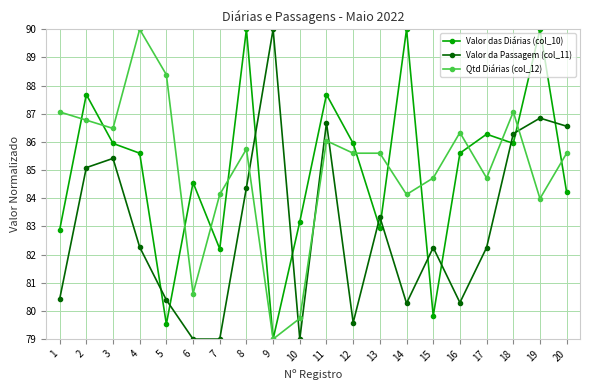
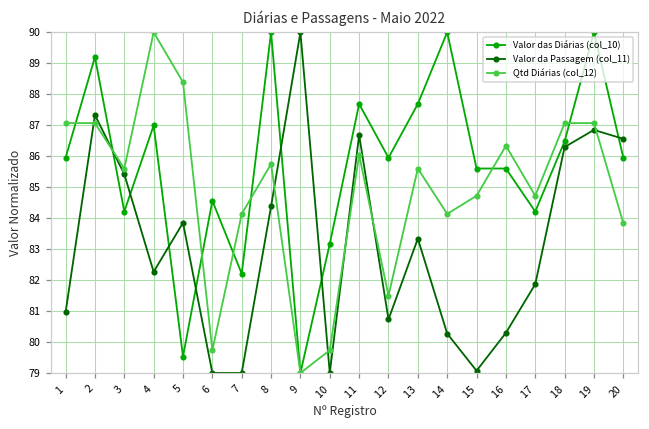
  {
    "Valor das Diárias (col_10)": {
-     "1": 82.9,
-     "2": 87.7,
-     "3": 85.9,
-     "4": 85.6,
+     "1": 85.9,
+     "2": 89.2,
+     "3": 84.2,
+     "4": 87.0,
      "5": 79.5,
      "6": 84.6,
      "7": 82.2,
      "8": 90.0,
      "10": 83.2,
      "11": 87.7,
      "12": 85.9,
-     "13": 82.9,
+     "13": 87.7,
      "14": 90.0,
-     "15": 79.8,
+     "15": 85.6,
      "16": 85.6,
-     "17": 86.3,
-     "18": 85.9,
+     "17": 84.2,
+     "18": 86.5,
      "19": 90.0,
-     "20": 84.2
+     "20": 85.9
    },
    "Valor da Passagem (col_11)": {
-     "1": 80.4,
-     "2": 85.1,
+     "1": 81.0,
+     "2": 87.3,
      "3": 85.4,
      "4": 82.3,
-     "5": 80.4,
+     "5": 83.8,
      "6": 79.0,
      "7": 79.0,
      "8": 84.4,
      "9": 90.0,
      "10": 79.0,
      "11": 86.7,
-     "12": 79.6,
+     "12": 80.7,
      "13": 83.3,
      "14": 80.3,
-     "15": 82.2,
+     "15": 79.1,
      "16": 80.3,
-     "17": 82.2,
+     "17": 81.9,
      "18": 86.3,
      "19": 86.8,
      "20": 86.6
    },
    "Qtd Diárias (col_12)": {
      "1": 87.1,
-     "2": 86.8,
-     "3": 86.5,
+     "2": 87.1,
+     "3": 85.6,
      "4": 90.0,
      "5": 88.4,
-     "6": 80.6,
+     "6": 79.7,
      "7": 84.1,
      "8": 85.7,
      "10": 79.7,
      "11": 86.0,
-     "12": 85.6,
+     "12": 81.5,
      "13": 85.6,
      "14": 84.1,
      "15": 84.7,
      "16": 86.3,
      "17": 84.7,
      "18": 87.1,
-     "19": 84.0,
-     "20": 85.6
+     "19": 87.1,
+     "20": 83.8
    }
  }
